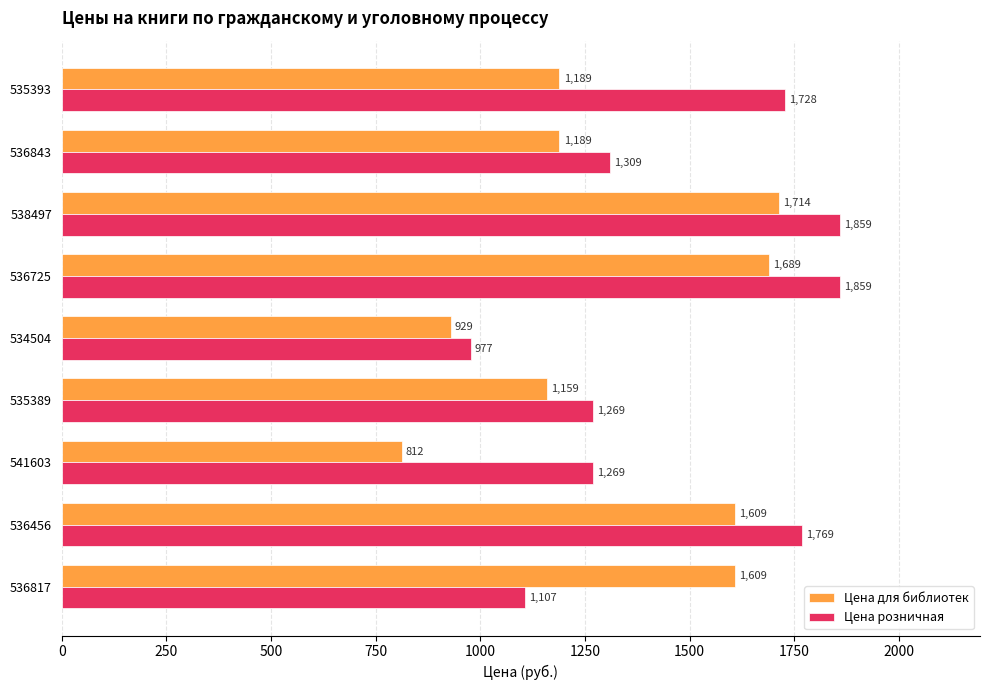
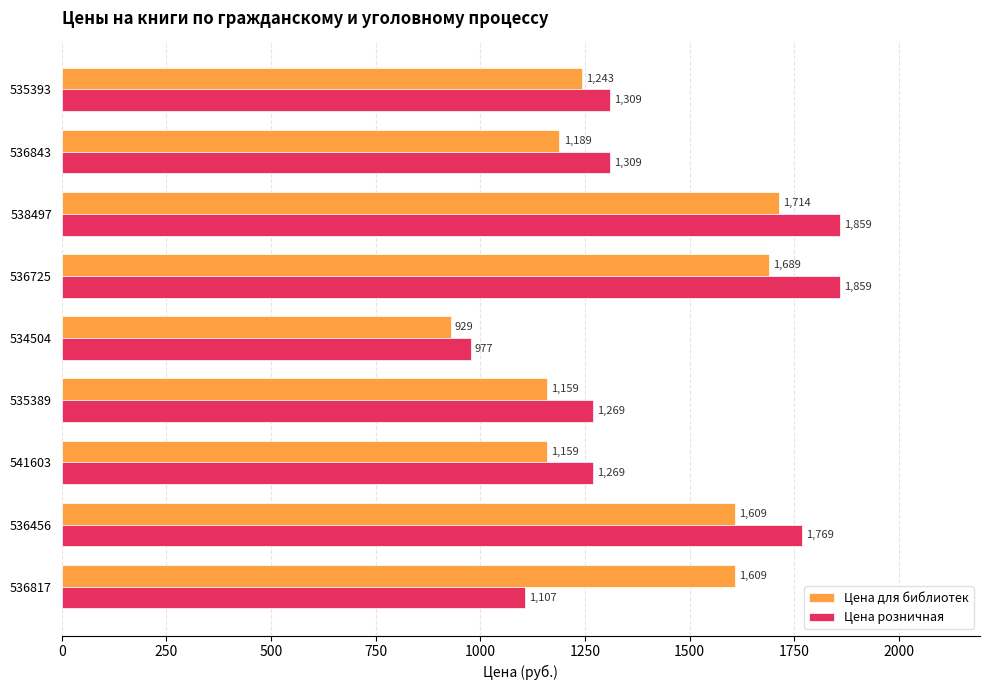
  {
    "Цена для библиотек": {
-     "535393": "1,189",
+     "535393": "1,243",
      "536843": "1,189",
      "538497": "1,714",
      "536725": "1,689",
      "534504": "929",
      "535389": "1,159",
-     "541603": "812",
+     "541603": "1,159",
      "536456": "1,609",
      "536817": "1,609"
    },
    "Цена розничная": {
-     "535393": "1,728",
+     "535393": "1,309",
      "536843": "1,309",
      "538497": "1,859",
      "536725": "1,859",
      "534504": "977",
      "535389": "1,269",
      "541603": "1,269",
      "536456": "1,769",
      "536817": "1,107"
    }
  }
